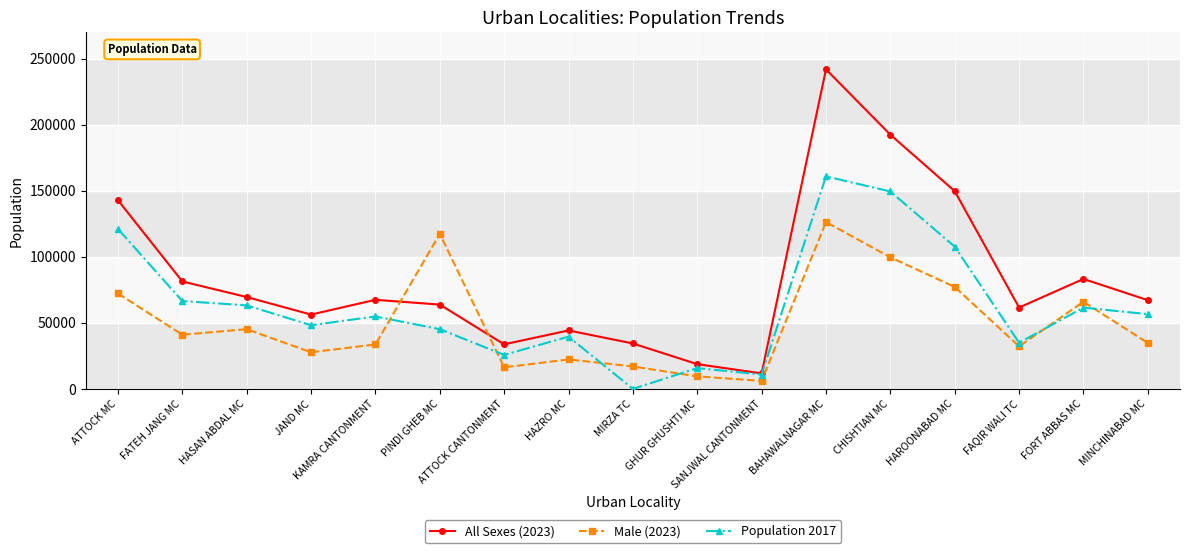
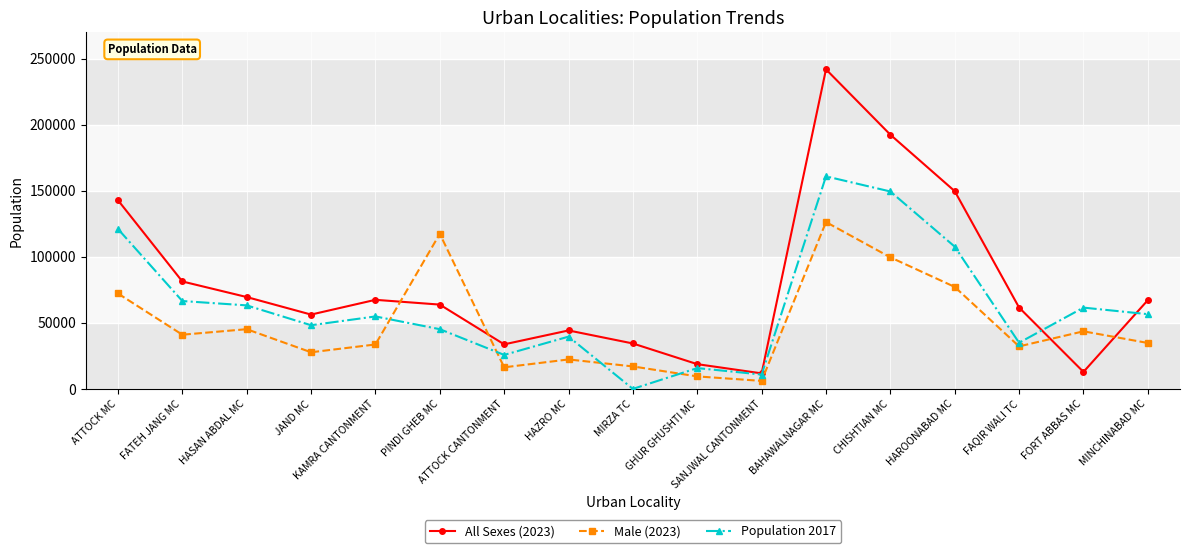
  {
    "All Sexes (2023)": {
      "ATTOCK MC": 143000,
      "FATEH JANG MC": 81000,
      "HASAN ABDAL MC": 70000,
      "JAND MC": 56000,
      "KAMRA CANTONMENT": 67000,
      "PINDI GHEB MC": 64000,
      "ATTOCK CANTONMENT": 34000,
      "HAZRO MC": 44000,
      "MIRZA TC": 34000,
      "GHUR GHUSHTI MC": 19000,
      "BAHAWALNAGAR MC": 242000,
      "CHISHTIAN MC": 192000,
      "HAROONABAD MC": 150000,
      "FAQIR WALI TC": 62000,
-     "FORT ABBAS MC": 83000,
+     "FORT ABBAS MC": 13000,
      "MINCHINABAD MC": 67000
    },
    "Male (2023)": {
      "ATTOCK MC": 72000,
      "FATEH JANG MC": 41000,
      "HASAN ABDAL MC": 45000,
      "JAND MC": 28000,
      "KAMRA CANTONMENT": 34000,
      "PINDI GHEB MC": 117000,
      "ATTOCK CANTONMENT": 16000,
      "HAZRO MC": 22000,
      "MIRZA TC": 17000,
      "GHUR GHUSHTI MC": 9000,
      "SANJWAL CANTONMENT": 6000,
      "BAHAWALNAGAR MC": 126000,
      "CHISHTIAN MC": 100000,
      "HAROONABAD MC": 77000,
      "FAQIR WALI TC": 32000,
-     "FORT ABBAS MC": 66000,
+     "FORT ABBAS MC": 44000,
      "MINCHINABAD MC": 35000
    },
    "Population 2017": {
      "ATTOCK MC": 121000,
      "FATEH JANG MC": 67000,
      "HASAN ABDAL MC": 63000,
      "JAND MC": 48000,
      "KAMRA CANTONMENT": 55000,
      "PINDI GHEB MC": 45000,
      "ATTOCK CANTONMENT": 26000,
      "HAZRO MC": 40000,
      "MIRZA TC": 0,
      "GHUR GHUSHTI MC": 16000,
      "BAHAWALNAGAR MC": 161000,
      "CHISHTIAN MC": 149000,
      "HAROONABAD MC": 108000,
      "FAQIR WALI TC": 35000,
      "FORT ABBAS MC": 62000,
      "MINCHINABAD MC": 57000
    }
  }
